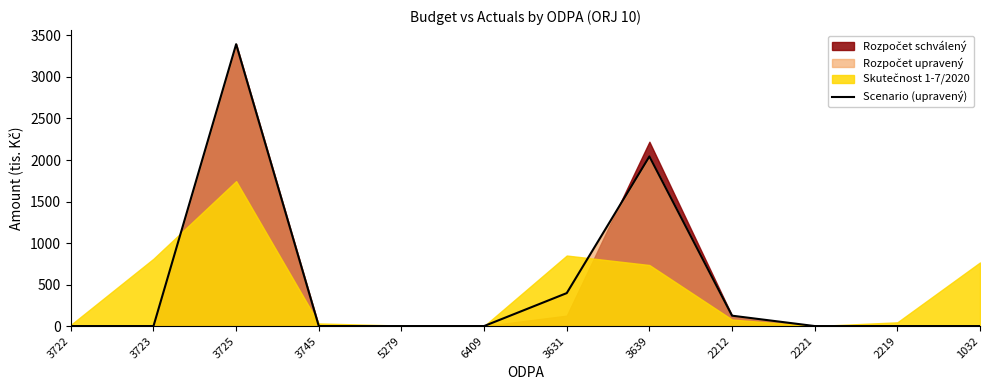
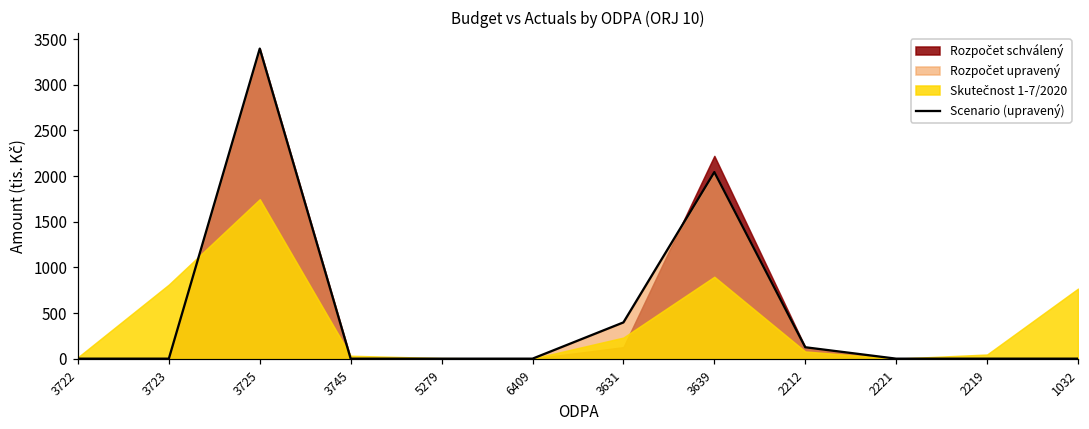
  {
    "Rozpočet schválený": {
      "3631": 100,
      "3639": 2200
    },
    "Rozpočet upravený": {
      "3631": 400,
      "3639": 2000
    },
    "Skutečnost 1-7/2020": {
      "3723": 800,
      "3725": 1700,
      "3745": 0,
-     "3631": 800,
-     "3639": 700,
+     "3631": 200,
+     "3639": 900,
      "2212": 100,
      "2219": 0,
      "1032": 800
    }
  }
